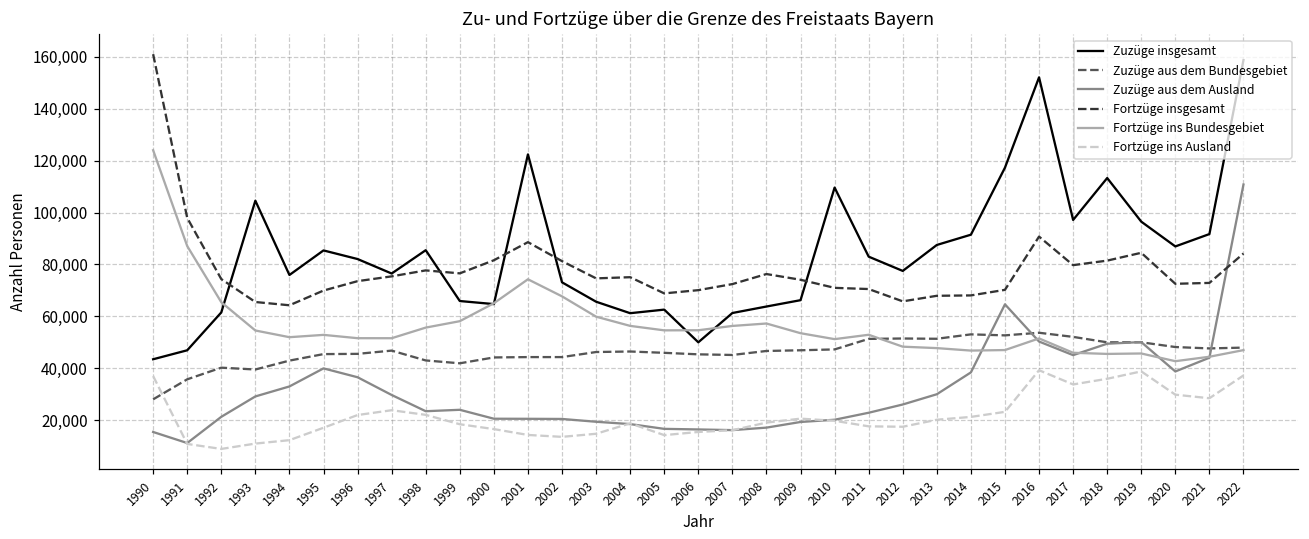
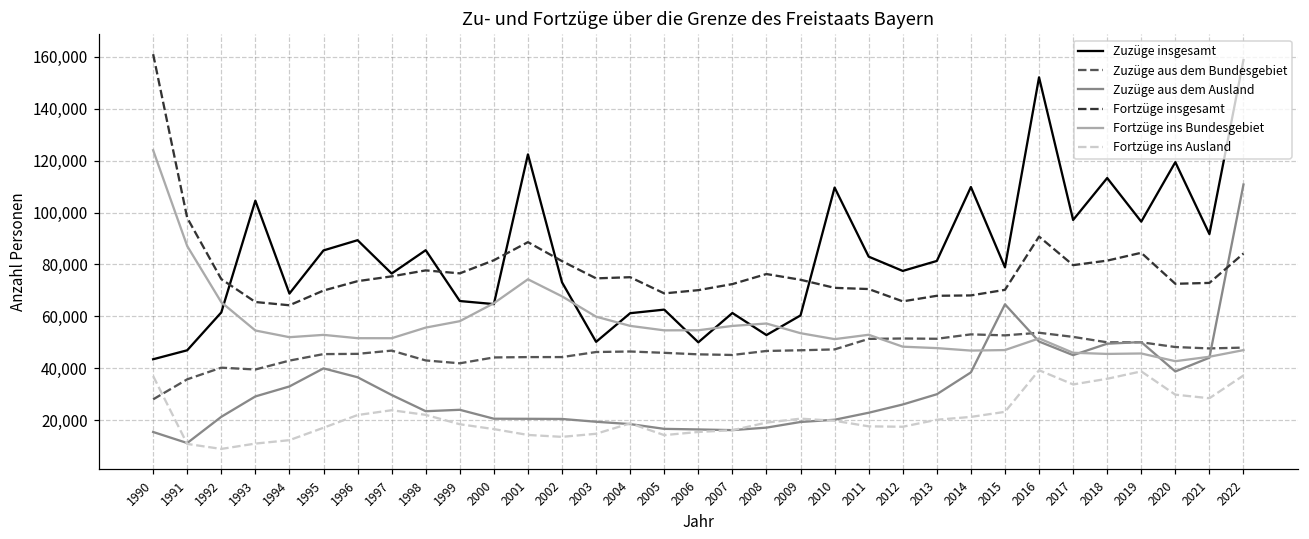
  {
    "Zuzüge insgesamt": {
      "1990": "43,000",
      "1991": "47,000",
      "1992": "62,000",
      "1993": "105,000",
-     "1994": "76,000",
+     "1994": "69,000",
      "1995": "85,000",
-     "1996": "82,000",
+     "1996": "89,000",
      "1998": "86,000",
      "1999": "66,000",
      "2001": "122,000",
      "2002": "73,000",
-     "2003": "66,000",
+     "2003": "50,000",
      "2004": "61,000",
      "2005": "63,000",
      "2006": "50,000",
      "2007": "61,000",
-     "2008": "64,000",
-     "2009": "66,000",
+     "2008": "53,000",
+     "2009": "60,000",
      "2010": "110,000",
      "2011": "83,000",
      "2012": "78,000",
-     "2013": "88,000",
-     "2014": "91,000",
-     "2015": "117,000",
+     "2013": "81,000",
+     "2014": "110,000",
+     "2015": "79,000",
      "2016": "152,000",
      "2017": "97,000",
      "2018": "113,000",
      "2019": "97,000",
-     "2020": "87,000",
+     "2020": "119,000",
      "2021": "92,000"
    }
  }
